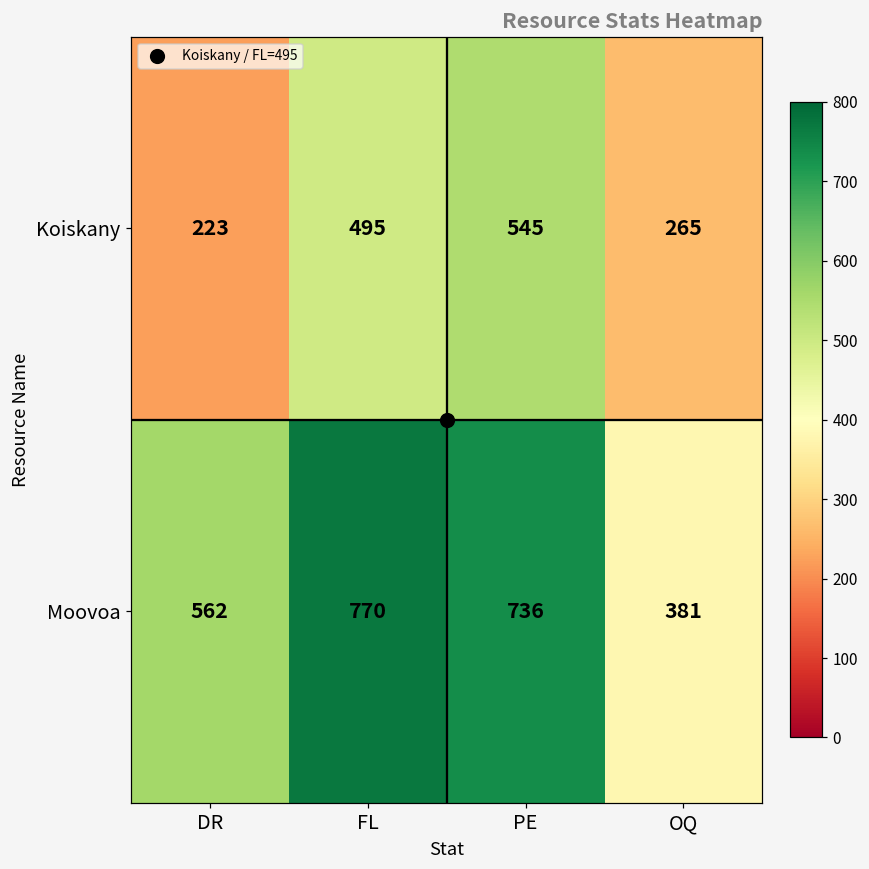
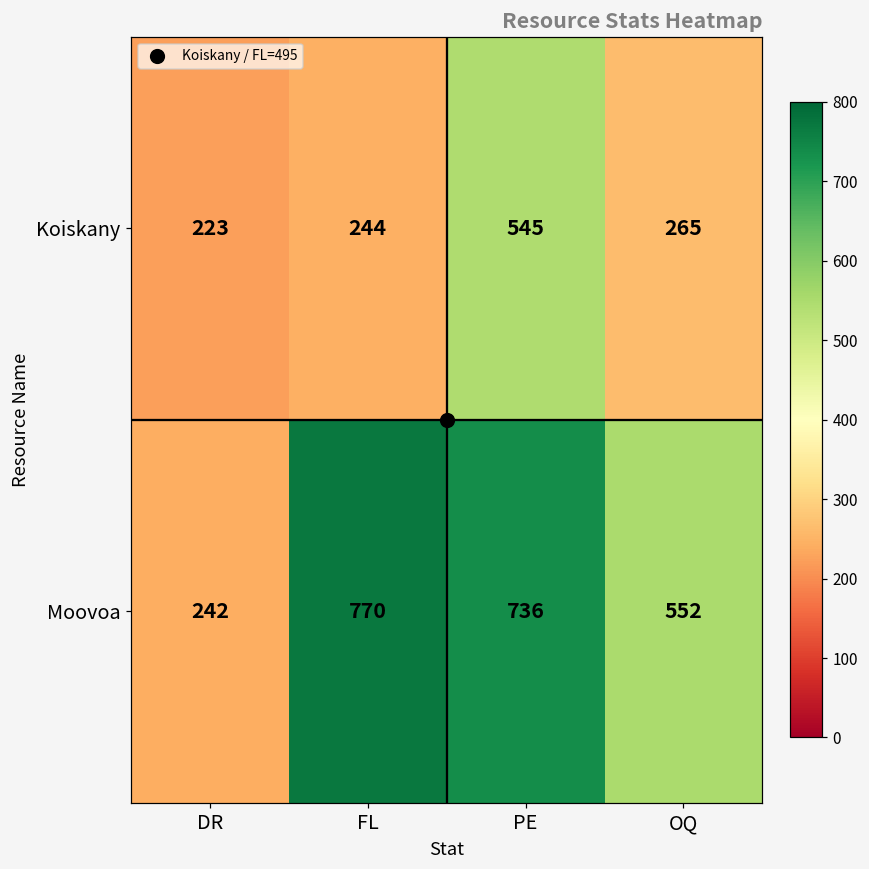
  {
    "Koiskany": {
      "DR": 223,
-     "FL": 495,
+     "FL": 244,
      "PE": 545,
      "OQ": 265
    },
    "Moovoa": {
-     "DR": 562,
+     "DR": 242,
      "FL": 770,
      "PE": 736,
-     "OQ": 381
+     "OQ": 552
    }
  }
